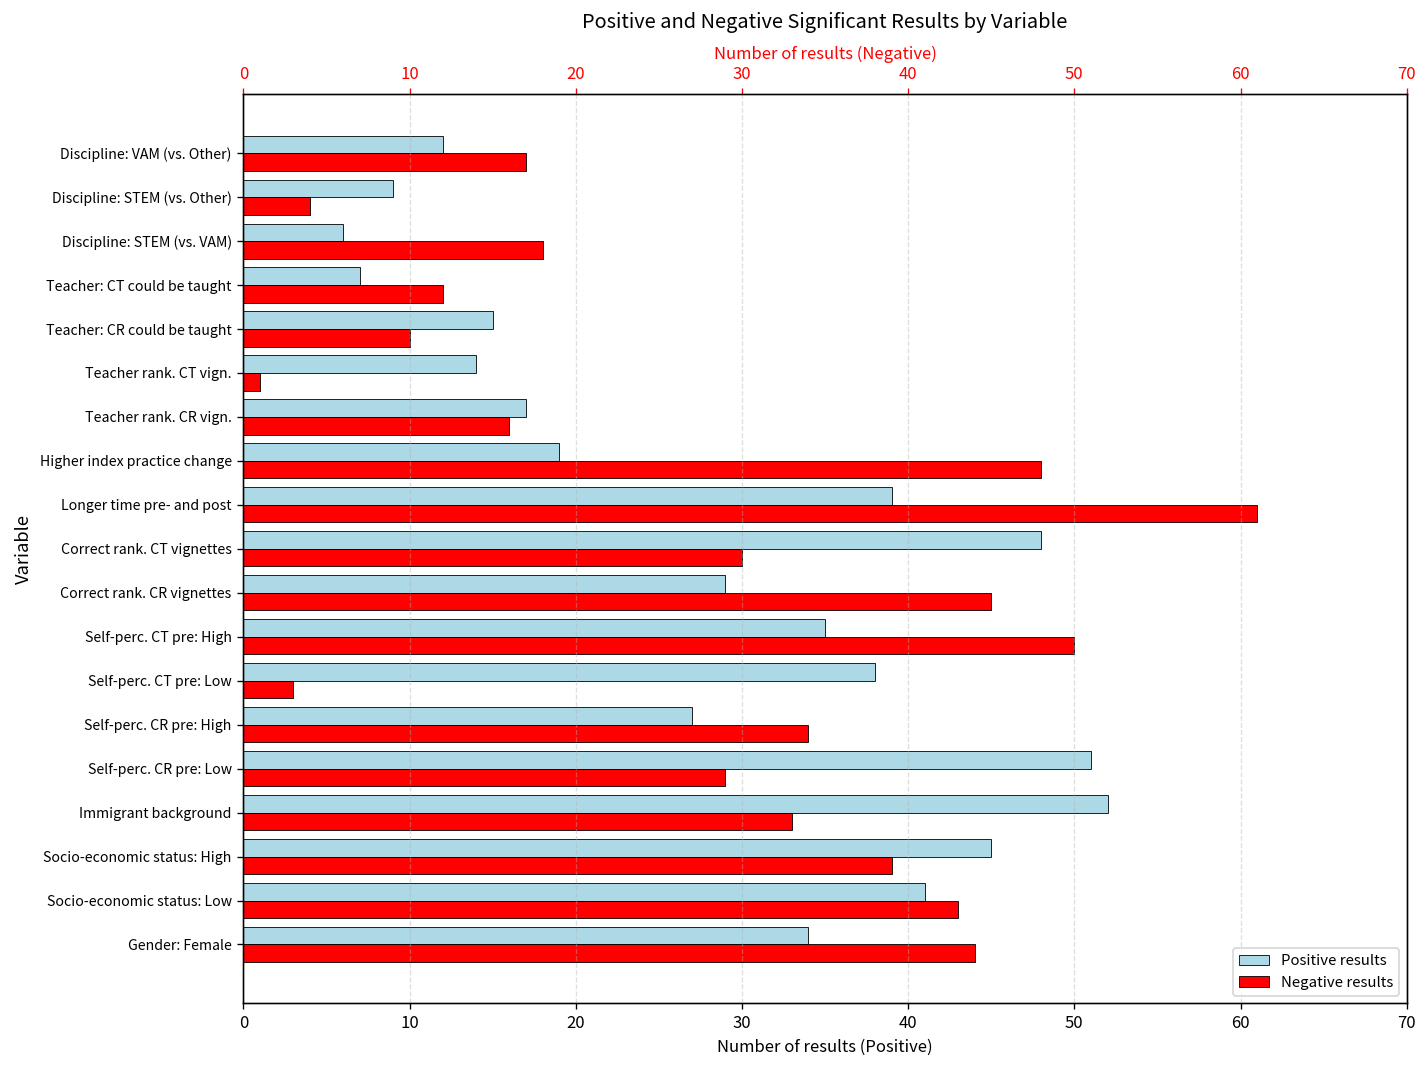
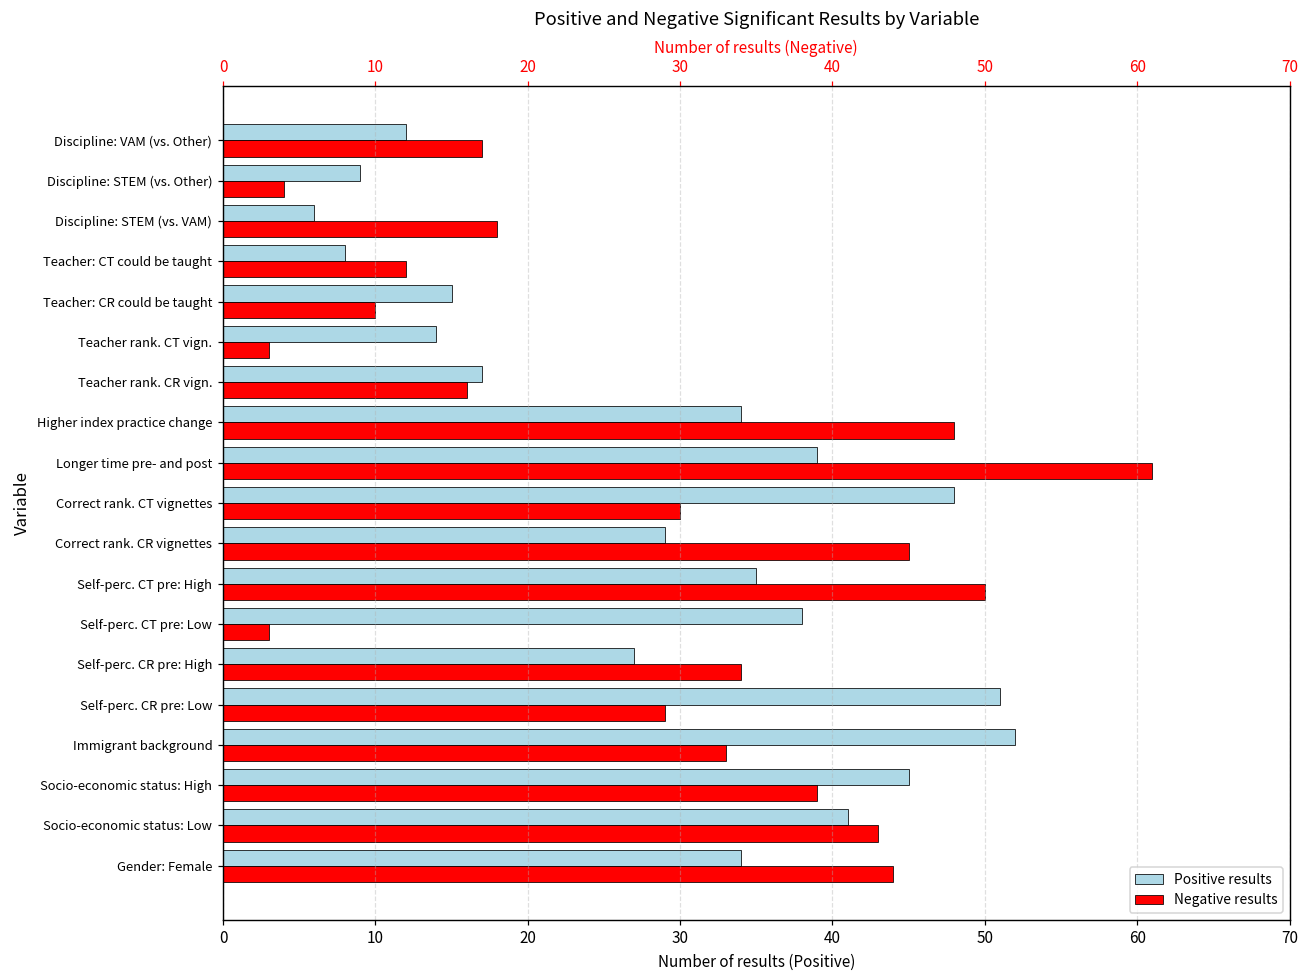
  {
    "Positive results": {
      "Discipline: VAM (vs. Other)": 12,
      "Discipline: STEM (vs. Other)": 9,
      "Discipline: STEM (vs. VAM)": 6,
-     "Teacher: CT could be taught": 7,
+     "Teacher: CT could be taught": 8,
      "Teacher: CR could be taught": 15,
      "Teacher rank. CT vign.": 14,
      "Teacher rank. CR vign.": 17,
-     "Higher index practice change": 19,
+     "Higher index practice change": 34,
      "Longer time pre- and post": 39,
      "Correct rank. CT vignettes": 48,
      "Correct rank. CR vignettes": 29,
      "Self-perc. CT pre: High": 35,
      "Self-perc. CT pre: Low": 38,
      "Self-perc. CR pre: High": 27,
      "Self-perc. CR pre: Low": 51,
      "Immigrant background": 52,
      "Socio-economic status: High": 45,
      "Socio-economic status: Low": 41,
      "Gender: Female": 34
    },
    "Negative results": {
      "Discipline: VAM (vs. Other)": 17,
      "Discipline: STEM (vs. Other)": 4,
      "Discipline: STEM (vs. VAM)": 18,
      "Teacher: CT could be taught": 12,
      "Teacher: CR could be taught": 10,
-     "Teacher rank. CT vign.": 1,
+     "Teacher rank. CT vign.": 3,
      "Teacher rank. CR vign.": 16,
      "Higher index practice change": 48,
      "Longer time pre- and post": 61,
      "Correct rank. CT vignettes": 30,
      "Correct rank. CR vignettes": 45,
      "Self-perc. CT pre: High": 50,
      "Self-perc. CT pre: Low": 3,
      "Self-perc. CR pre: High": 34,
      "Self-perc. CR pre: Low": 29,
      "Immigrant background": 33,
      "Socio-economic status: High": 39,
      "Socio-economic status: Low": 43,
      "Gender: Female": 44
    }
  }
